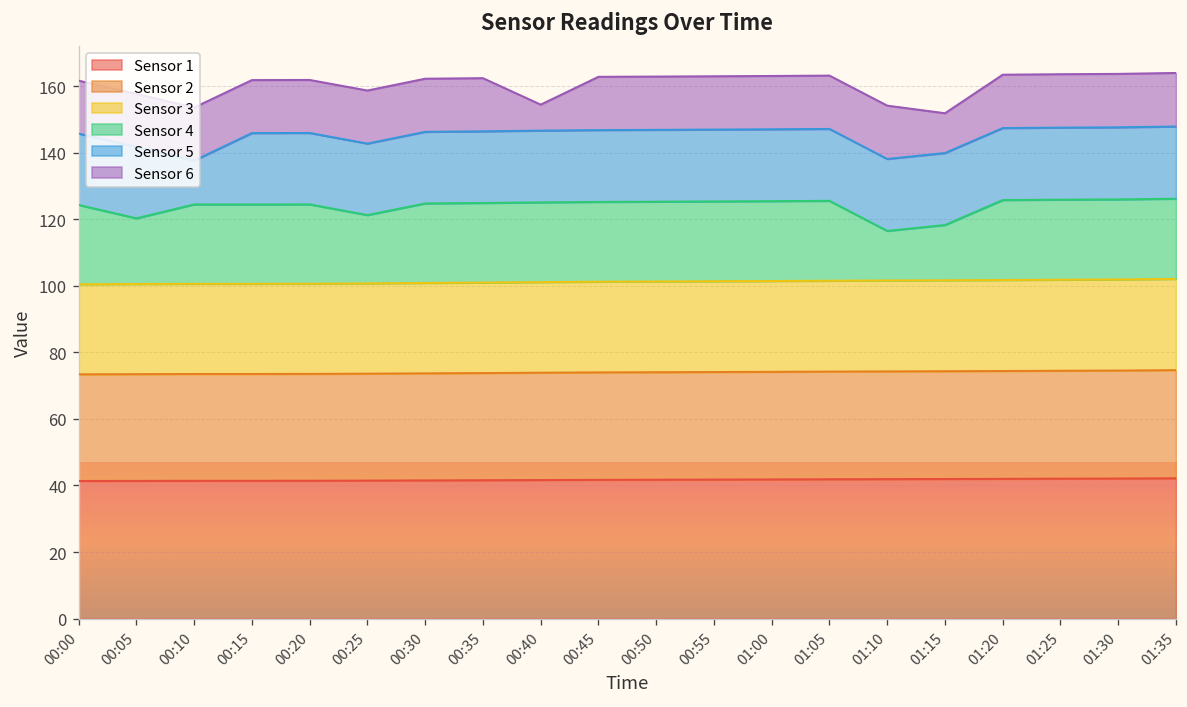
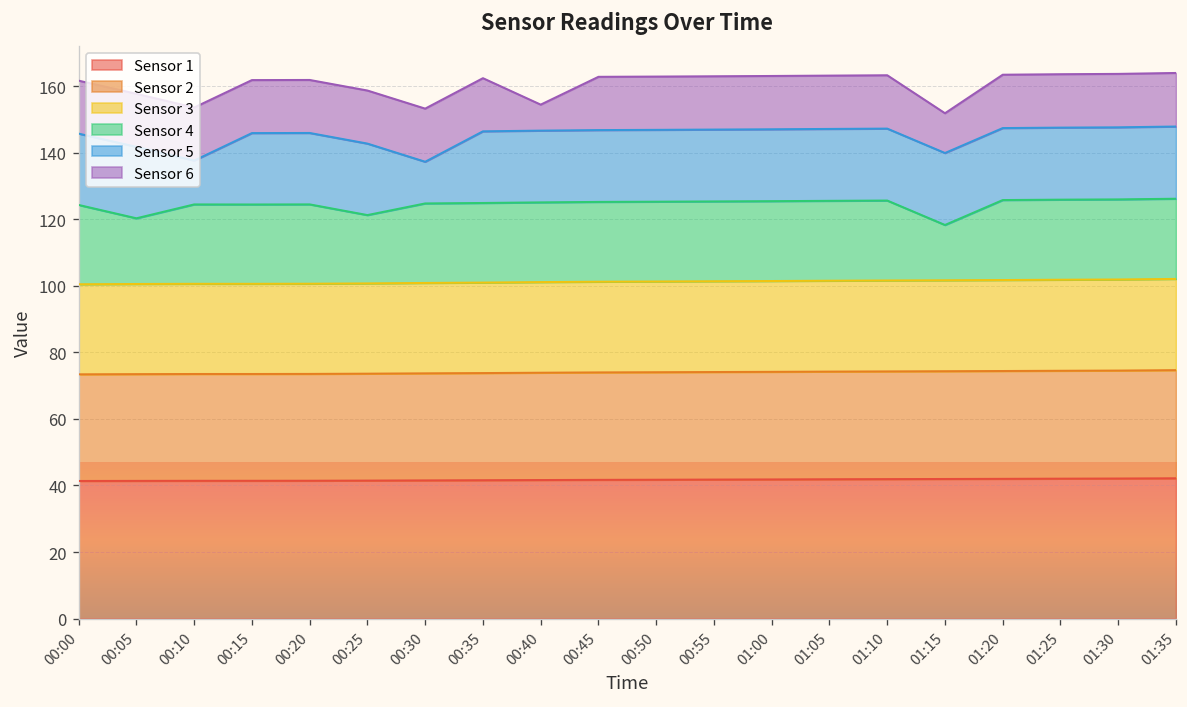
  {
    "Sensor 3": {
      "00:00": 27,
      "00:05": 27,
      "00:10": 27,
      "00:15": 27,
      "00:20": 27,
      "00:25": 27,
      "00:30": 27,
      "00:35": 27,
      "00:40": 27,
      "00:45": 27,
      "00:50": 27,
      "00:55": 27,
      "01:00": 27,
      "01:05": 27,
      "01:10": 27,
      "01:15": 27,
      "01:20": 27,
      "01:25": 27,
      "01:30": 27,
      "01:35": 27
    },
    "Sensor 4": {
      "00:00": 24,
      "00:05": 20,
      "00:10": 24,
      "00:15": 24,
      "00:20": 24,
      "00:25": 21,
      "00:30": 24,
      "00:35": 24,
      "00:40": 24,
      "00:45": 24,
      "00:50": 24,
      "00:55": 24,
      "01:00": 24,
      "01:05": 24,
-     "01:10": 15,
+     "01:10": 24,
      "01:15": 17,
      "01:20": 24,
      "01:25": 24,
      "01:30": 24,
      "01:35": 24
    },
    "Sensor 5": {
      "00:00": 21,
      "00:15": 21,
      "00:20": 21,
      "00:25": 21,
-     "00:30": 22,
+     "00:30": 13,
      "00:35": 22,
      "00:40": 22,
      "00:45": 22,
      "00:50": 22,
      "00:55": 22,
      "01:00": 22,
      "01:05": 22,
      "01:10": 22,
      "01:15": 22,
      "01:20": 22,
      "01:25": 22,
      "01:30": 22,
      "01:35": 22
    },
    "Sensor 6": {
      "00:00": 16,
      "00:15": 16,
      "00:20": 16,
      "00:25": 16,
      "00:30": 16,
      "00:35": 16,
      "00:40": 8,
      "00:45": 16,
      "00:50": 16,
      "00:55": 16,
      "01:00": 16,
      "01:05": 16,
      "01:10": 16,
      "01:15": 12,
      "01:20": 16,
      "01:25": 16,
      "01:30": 16,
      "01:35": 16
    }
  }
